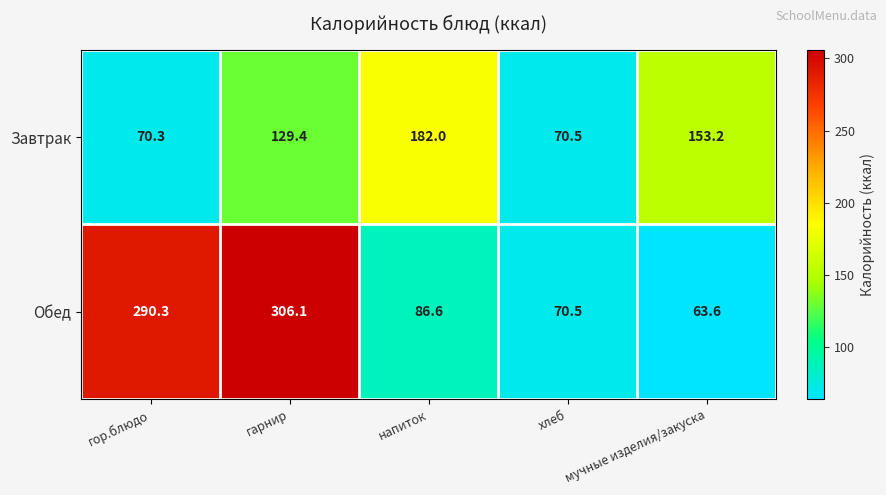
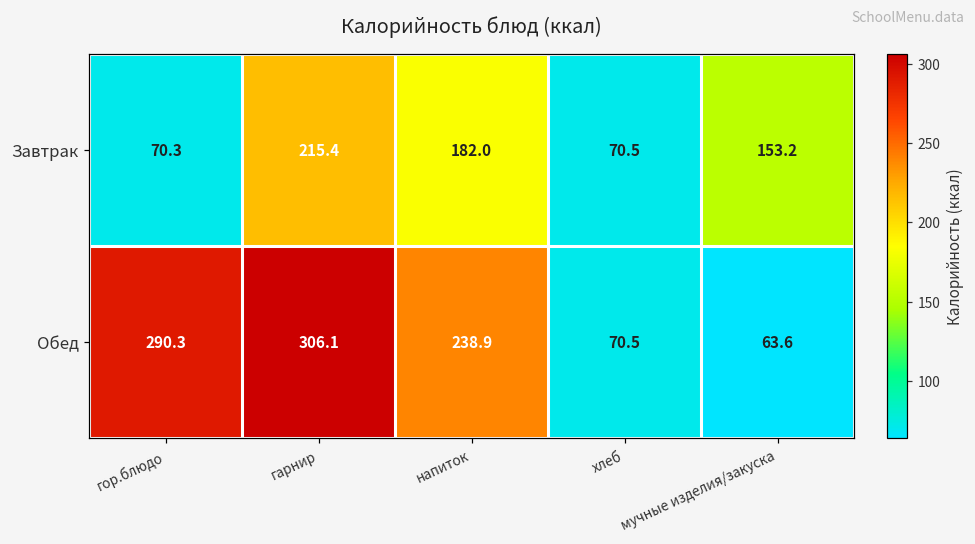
  {
    "Завтрак": {
      "гор.блюдо": 70.3,
-     "гарнир": 129.4,
+     "гарнир": 215.4,
      "напиток": 182.0,
      "хлеб": 70.5,
      "мучные изделия/закуска": 153.2
    },
    "Обед": {
      "гор.блюдо": 290.3,
      "гарнир": 306.1,
-     "напиток": 86.6,
+     "напиток": 238.9,
      "хлеб": 70.5,
      "мучные изделия/закуска": 63.6
    }
  }
